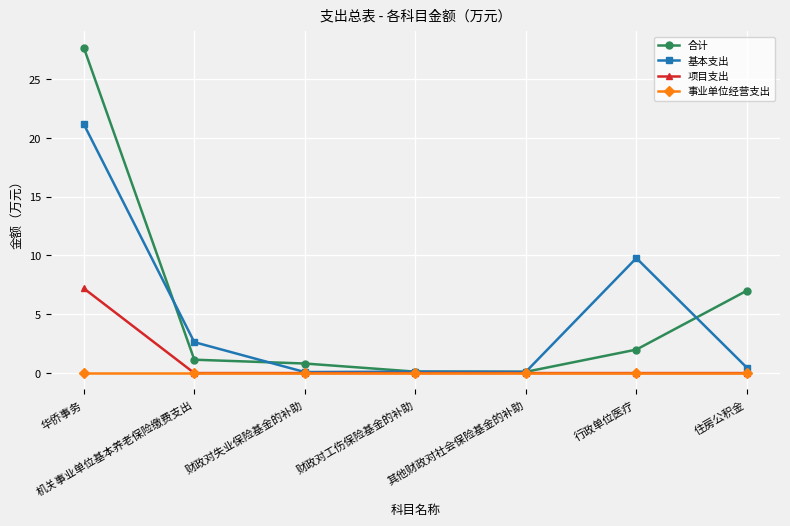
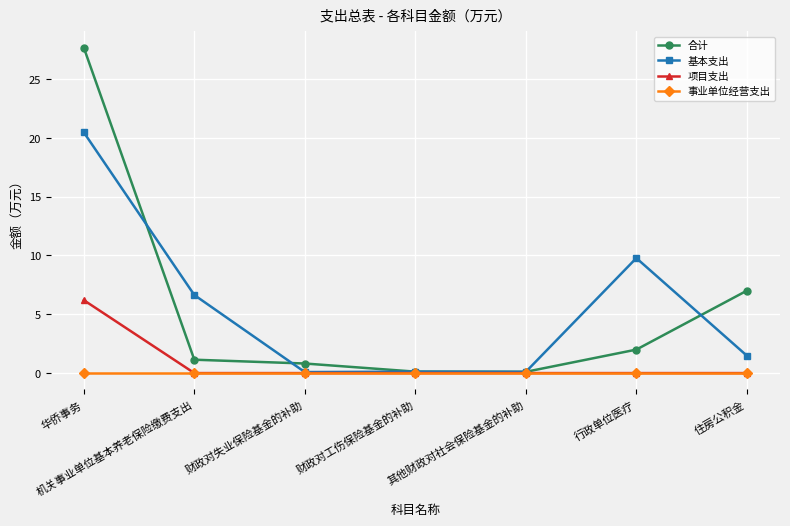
  {
    "合计": {
      "华侨事务": 27.7,
      "机关事业单位基本养老保险缴费支出": 1.1,
      "财政对失业保险基金的补助": 0.8,
      "行政单位医疗": 2.0,
      "住房公积金": 7.0
    },
    "基本支出": {
-     "华侨事务": 21.2,
-     "机关事业单位基本养老保险缴费支出": 2.6,
+     "华侨事务": 20.5,
+     "机关事业单位基本养老保险缴费支出": 6.6,
      "行政单位医疗": 9.8,
-     "住房公积金": 0.5
+     "住房公积金": 1.5
    },
    "项目支出": {
-     "华侨事务": 7.2
+     "华侨事务": 6.2
    },
    "事业单位经营支出": {
      "华侨事务": 0.0
    }
  }
